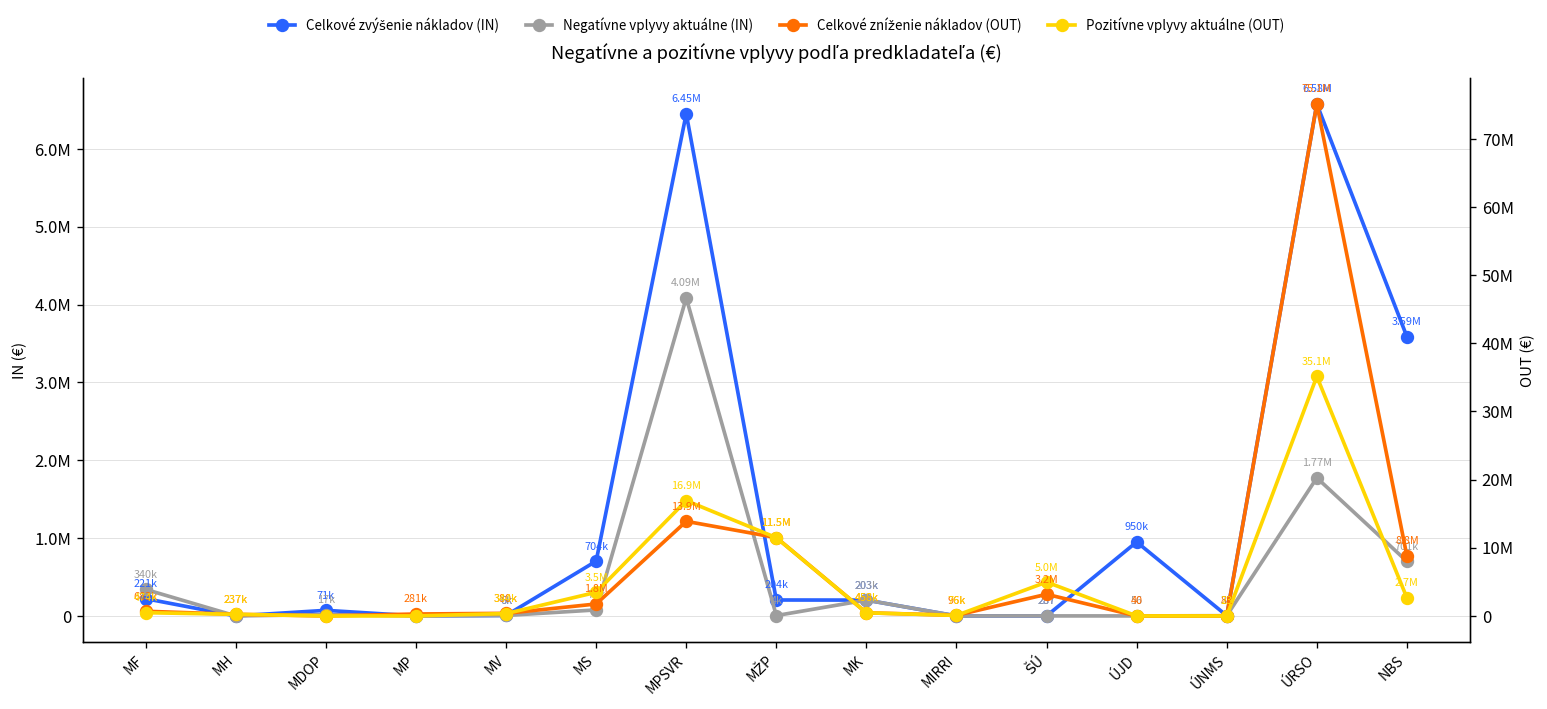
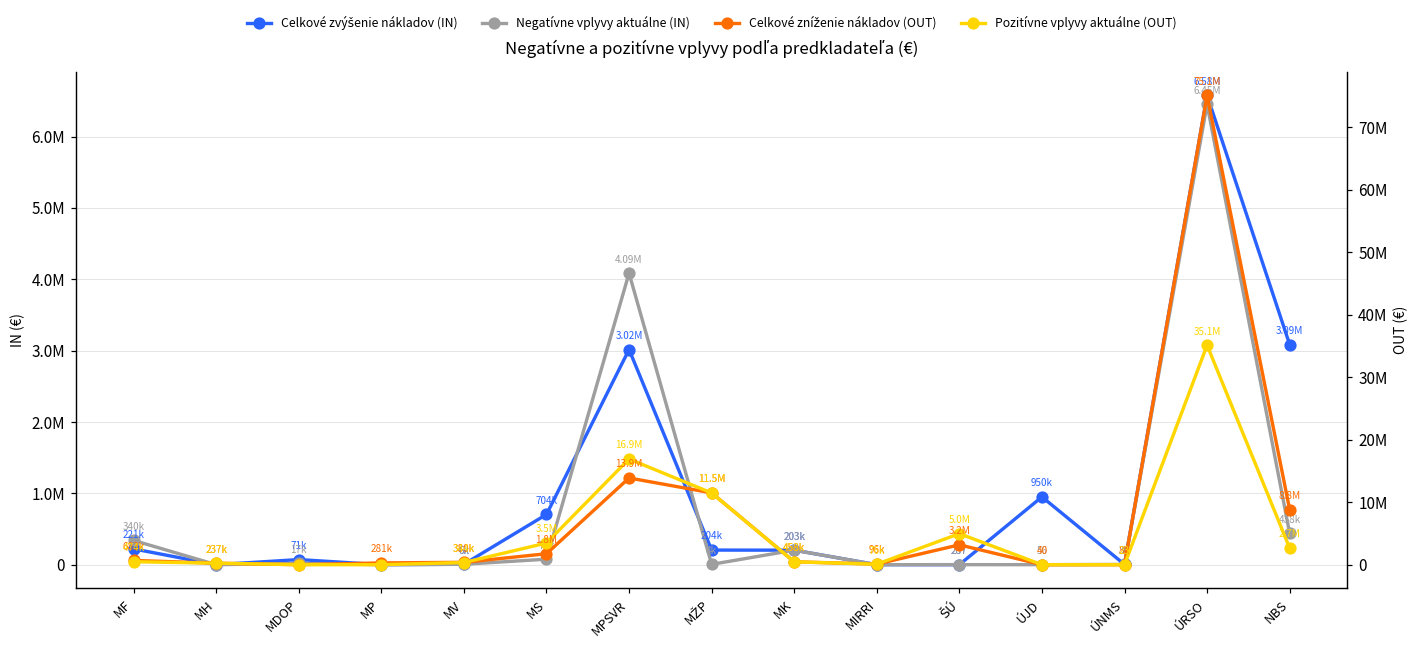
  {
    "Celkové zvýšenie nákladov (IN)": {
      "MS": "704k",
-     "MPSVR": "6.45M",
+     "MPSVR": "3.02M",
      "ÚJD": "950k",
-     "NBS": "3.59M"
+     "NBS": "3.09M"
    },
    "Negatívne vplyvy aktuálne (IN)": {
      "MF": "340k",
      "MPSVR": "4.09M",
-     "ÚRSO": "1.77M",
-     "NBS": "701k"
+     "ÚRSO": "6.45M",
+     "NBS": "438k"
    },
    "Celkové zníženie nákladov (OUT)": {
      "NBS": "8.8M"
    },
    "Pozitívne vplyvy aktuálne (OUT)": {
      "MS": "3.5M",
      "MPSVR": "16.9M",
      "ŠÚ": "5.0M",
      "ÚRSO": "35.1M"
    }
  }
